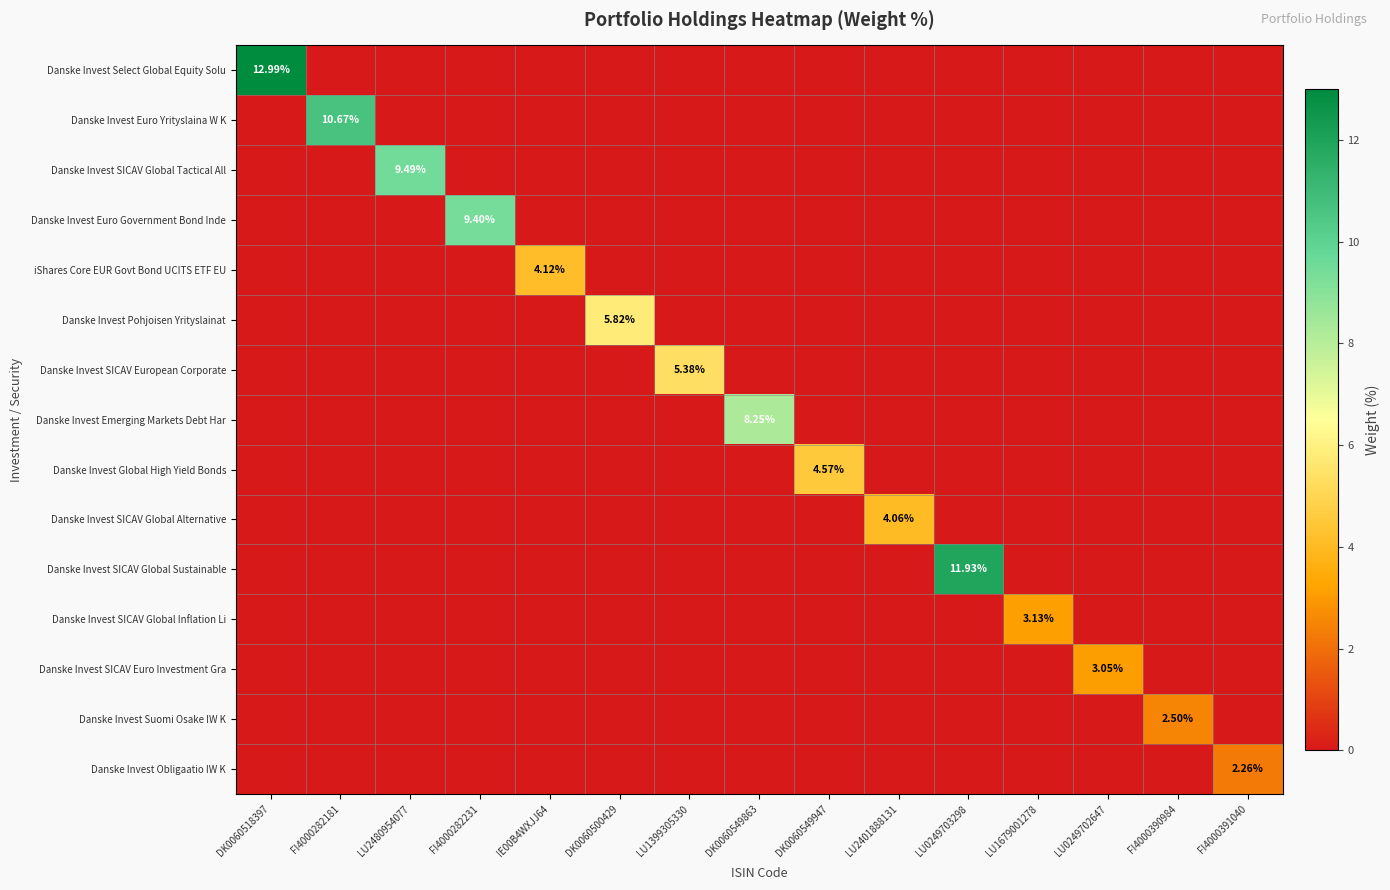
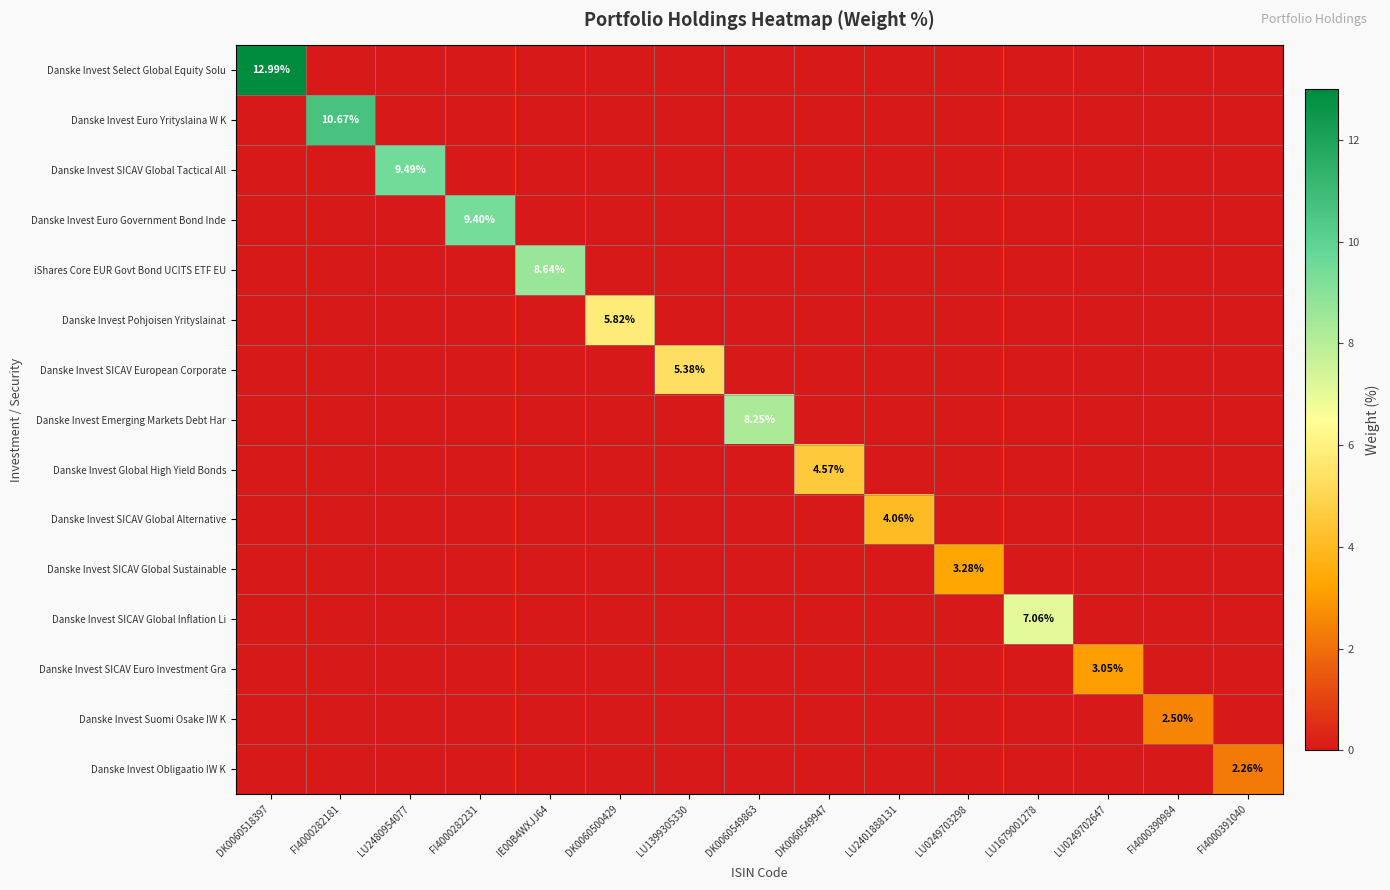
  {
    "Danske Invest Select Global Equity Solu": {
      "DK0060518397": "12.99%"
    },
    "Danske Invest Euro Yrityslaina W K": {
      "FI4000282181": "10.67%"
    },
    "Danske Invest SICAV Global Tactical All": {
      "LU2480954077": "9.49%"
    },
    "Danske Invest Euro Government Bond Inde": {
      "FI4000282231": "9.40%"
    },
    "iShares Core EUR Govt Bond UCITS ETF EU": {
-     "IE00B4WXJJ64": "4.12%"
+     "IE00B4WXJJ64": "8.64%"
    },
    "Danske Invest Pohjoisen Yrityslainat": {
      "DK0060500429": "5.82%"
    },
    "Danske Invest SICAV European Corporate": {
      "LU1399305330": "5.38%"
    },
    "Danske Invest Emerging Markets Debt Har": {
      "DK0060549863": "8.25%"
    },
    "Danske Invest Global High Yield Bonds": {
      "DK0060549947": "4.57%"
    },
    "Danske Invest SICAV Global Alternative": {
      "LU2401888131": "4.06%"
    },
    "Danske Invest SICAV Global Sustainable": {
-     "LU0249703298": "11.93%"
+     "LU0249703298": "3.28%"
    },
    "Danske Invest SICAV Global Inflation Li": {
-     "LU1679001278": "3.13%"
+     "LU1679001278": "7.06%"
    },
    "Danske Invest SICAV Euro Investment Gra": {
      "LU0249702647": "3.05%"
    },
    "Danske Invest Suomi Osake IW K": {
      "FI4000390984": "2.50%"
    },
    "Danske Invest Obligaatio IW K": {
      "FI4000391040": "2.26%"
    }
  }
